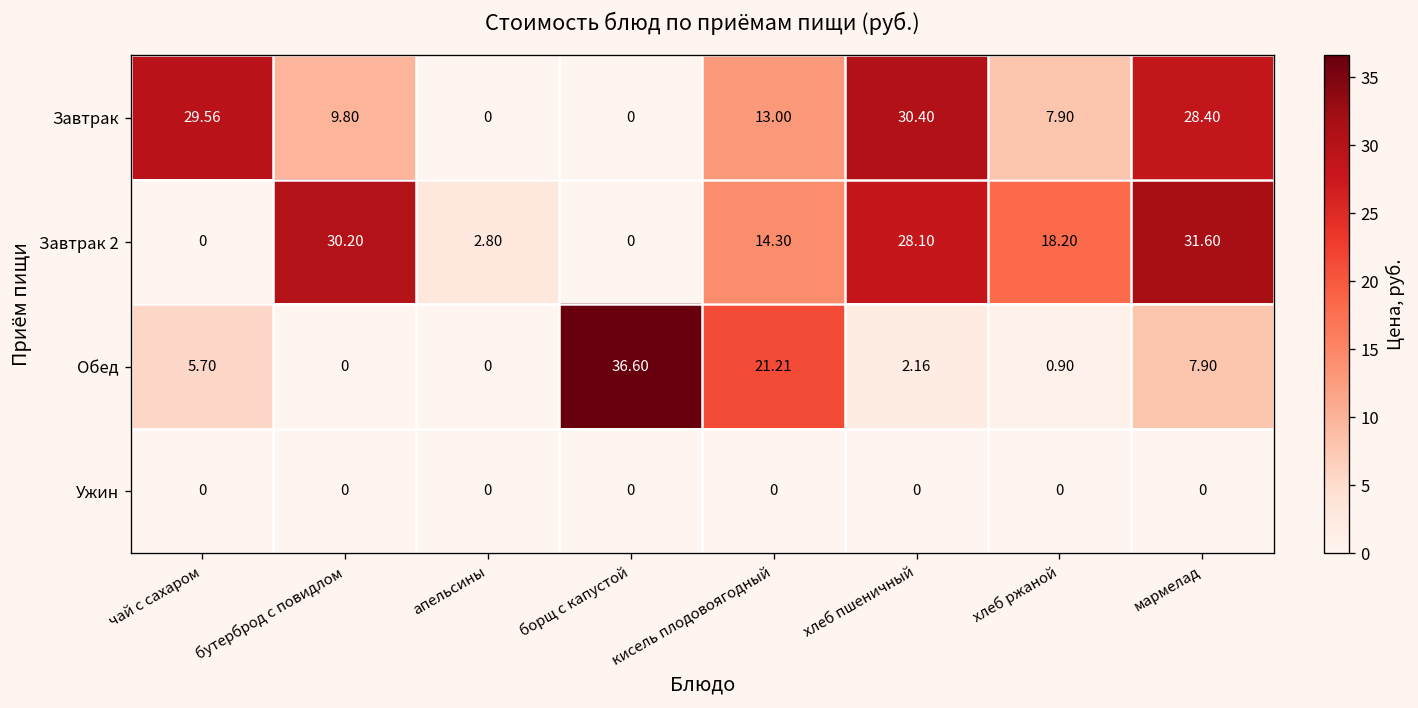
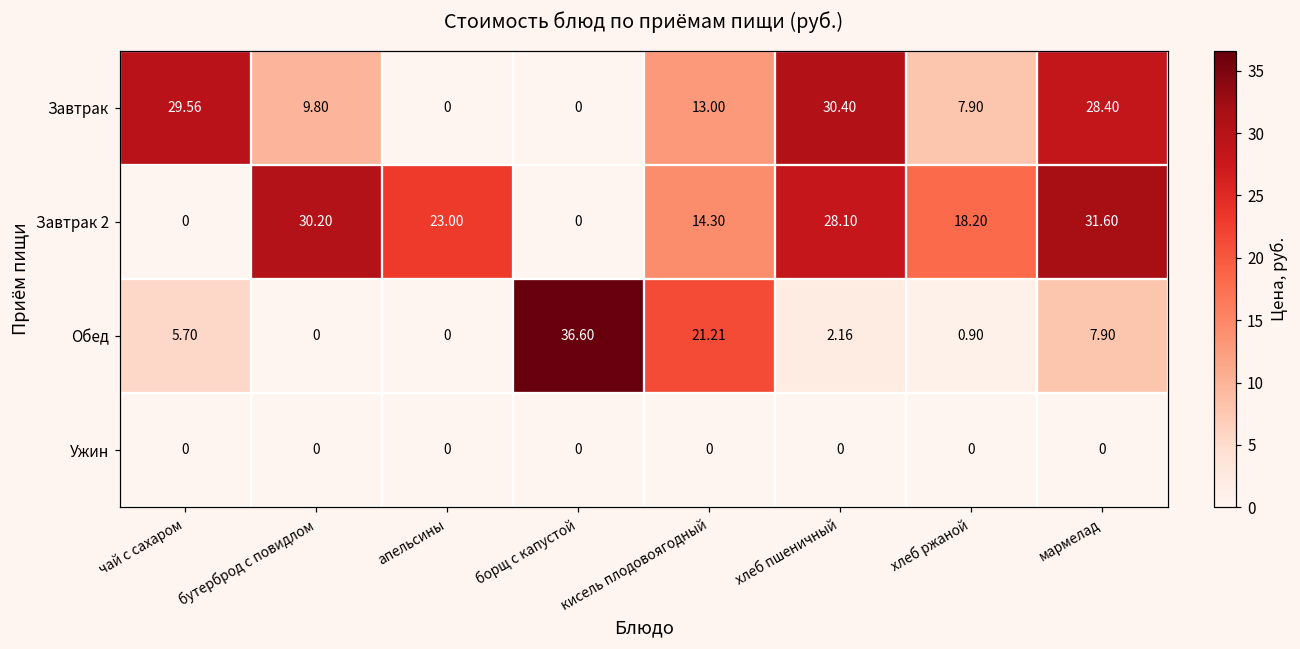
  {
    "Завтрак": {
      "чай с сахаром": 29.56,
      "бутерброд с повидлом": 9.80,
      "апельсины": 0,
      "борщ с капустой": 0,
      "кисель плодовоягодный": 13.00,
      "хлеб пшеничный": 30.40,
      "хлеб ржаной": 7.90,
      "мармелад": 28.40
    },
    "Завтрак 2": {
      "чай с сахаром": 0,
      "бутерброд с повидлом": 30.20,
-     "апельсины": 2.80,
+     "апельсины": 23.00,
      "борщ с капустой": 0,
      "кисель плодовоягодный": 14.30,
      "хлеб пшеничный": 28.10,
      "хлеб ржаной": 18.20,
      "мармелад": 31.60
    },
    "Обед": {
      "чай с сахаром": 5.70,
      "бутерброд с повидлом": 0,
      "апельсины": 0,
      "борщ с капустой": 36.60,
      "кисель плодовоягодный": 21.21,
      "хлеб пшеничный": 2.16,
      "хлеб ржаной": 0.90,
      "мармелад": 7.90
    },
    "Ужин": {
      "чай с сахаром": 0,
      "бутерброд с повидлом": 0,
      "апельсины": 0,
      "борщ с капустой": 0,
      "кисель плодовоягодный": 0,
      "хлеб пшеничный": 0,
      "хлеб ржаной": 0,
      "мармелад": 0
    }
  }
